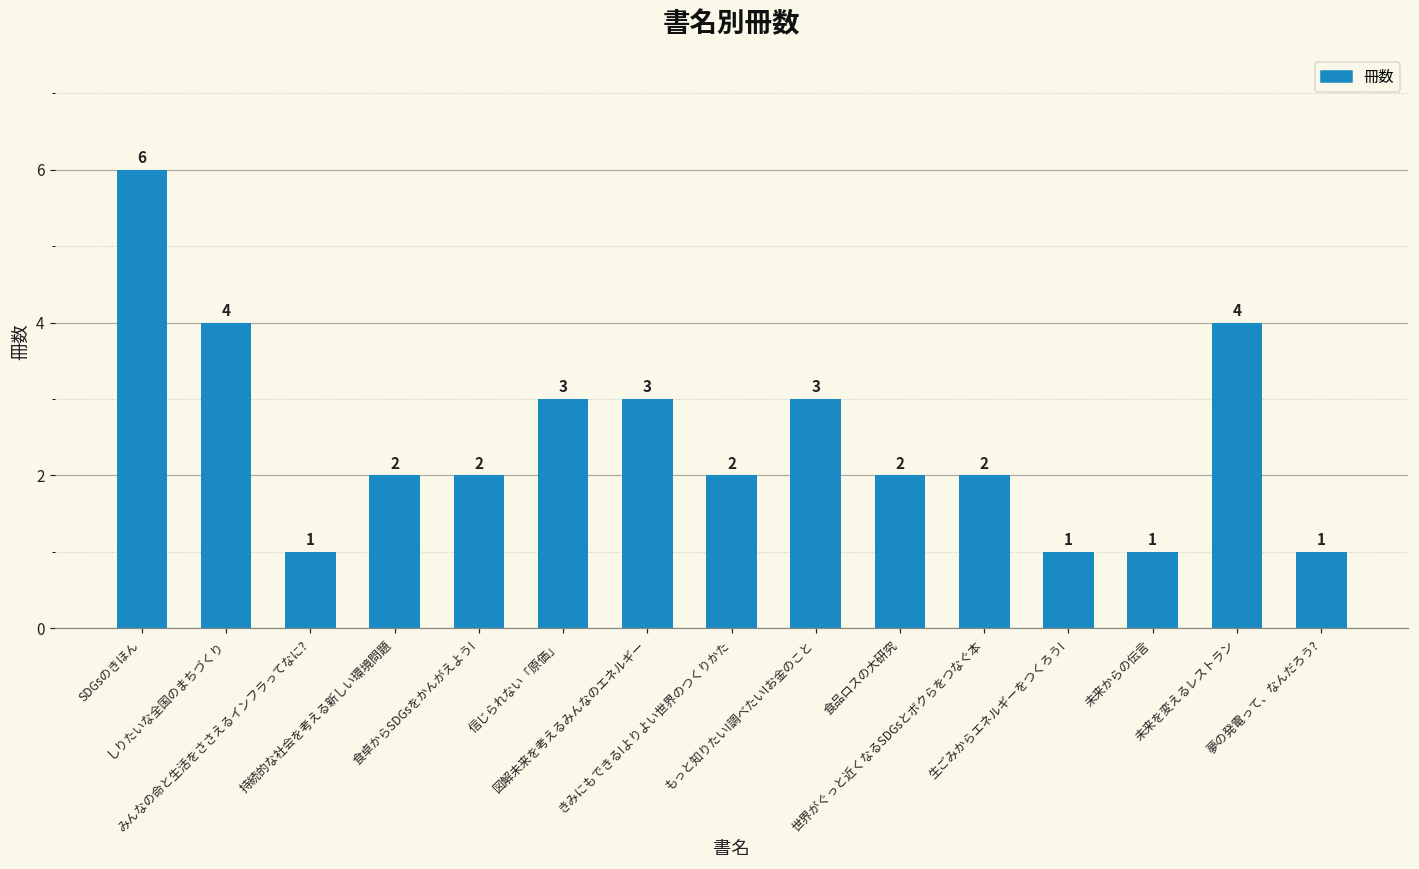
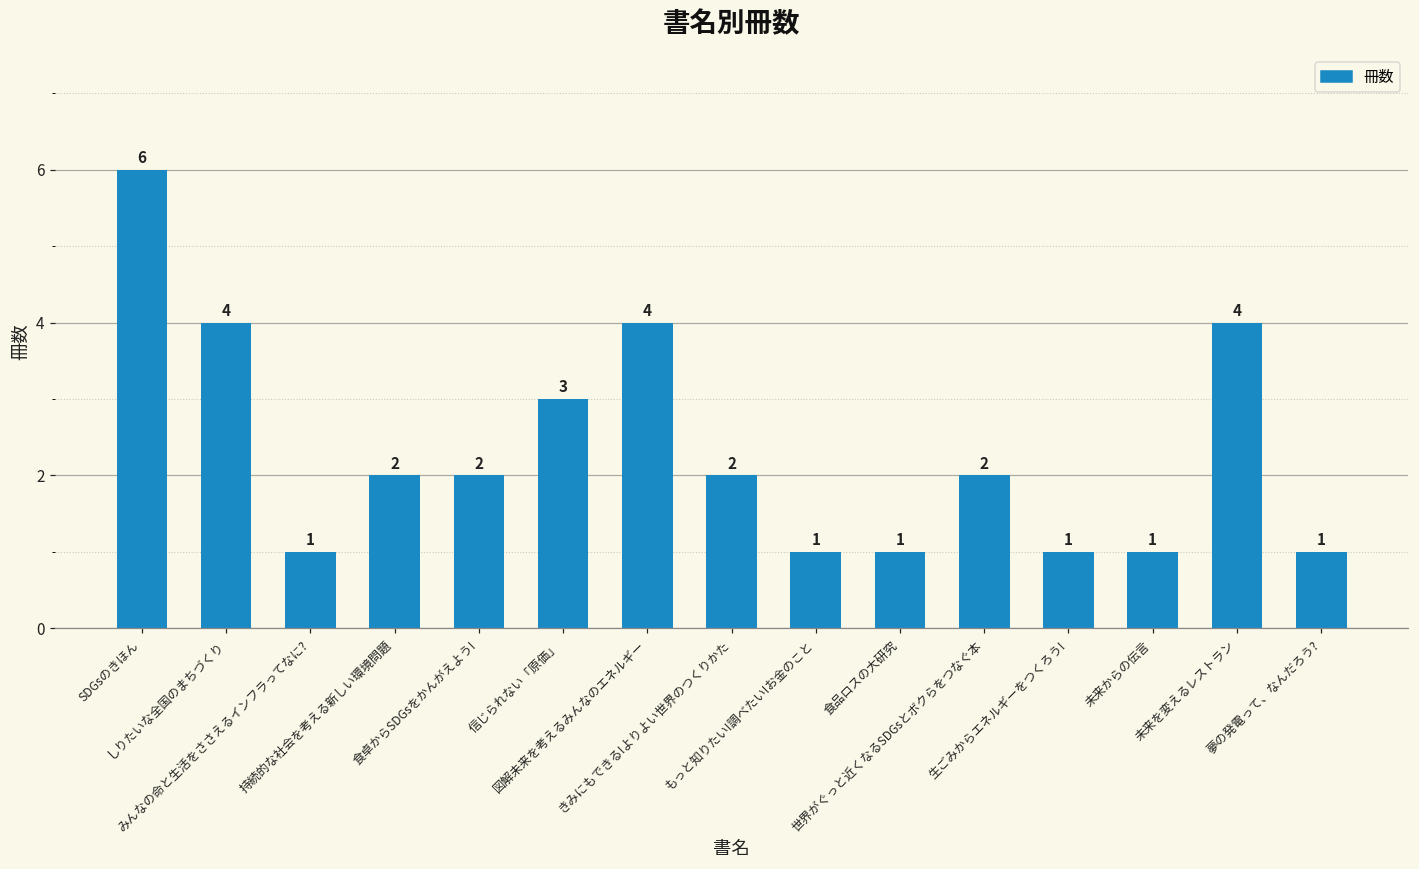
  {
    "SDGsのきほん": 6,
    "しりたいな全国のまちづくり": 4,
    "みんなの命と生活をささえるインフラってなに?": 1,
    "持続的な社会を考える新しい環境問題": 2,
    "食卓からSDGsをかんがえよう!": 2,
    "信じられない「原価」": 3,
-   "図解未来を考えるみんなのエネルギー": 3,
+   "図解未来を考えるみんなのエネルギー": 4,
    "きみにもできる!よりよい世界のつくりかた": 2,
-   "もっと知りたい!調べたい!お金のこと": 3,
-   "食品ロスの大研究": 2,
+   "もっと知りたい!調べたい!お金のこと": 1,
+   "食品ロスの大研究": 1,
    "世界がぐっと近くなるSDGsとボクらをつなぐ本": 2,
    "生ごみからエネルギーをつくろう!": 1,
    "未来からの伝言": 1,
    "未来を変えるレストラン": 4,
    "夢の発電って、なんだろう?": 1
  }
